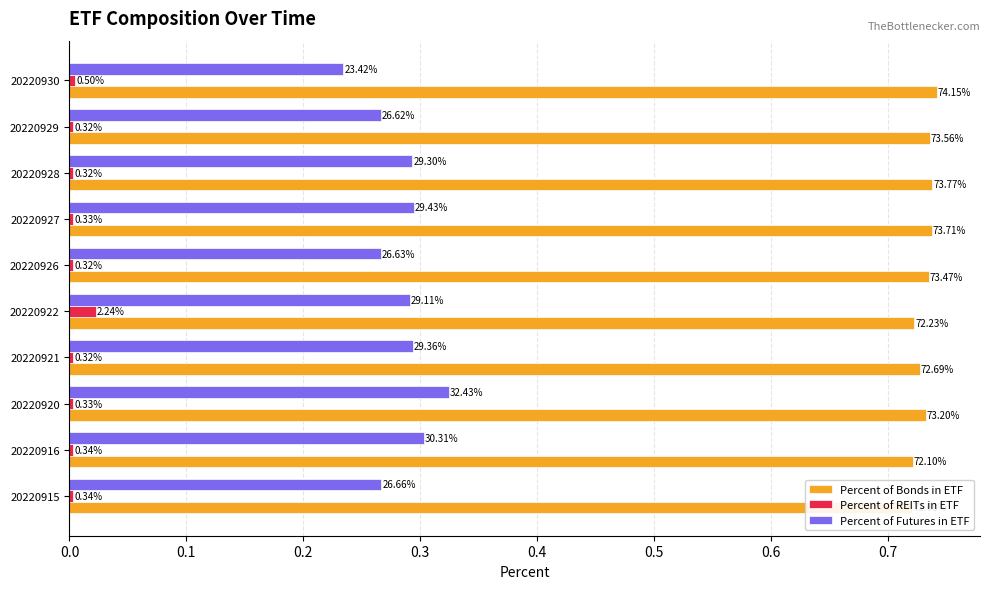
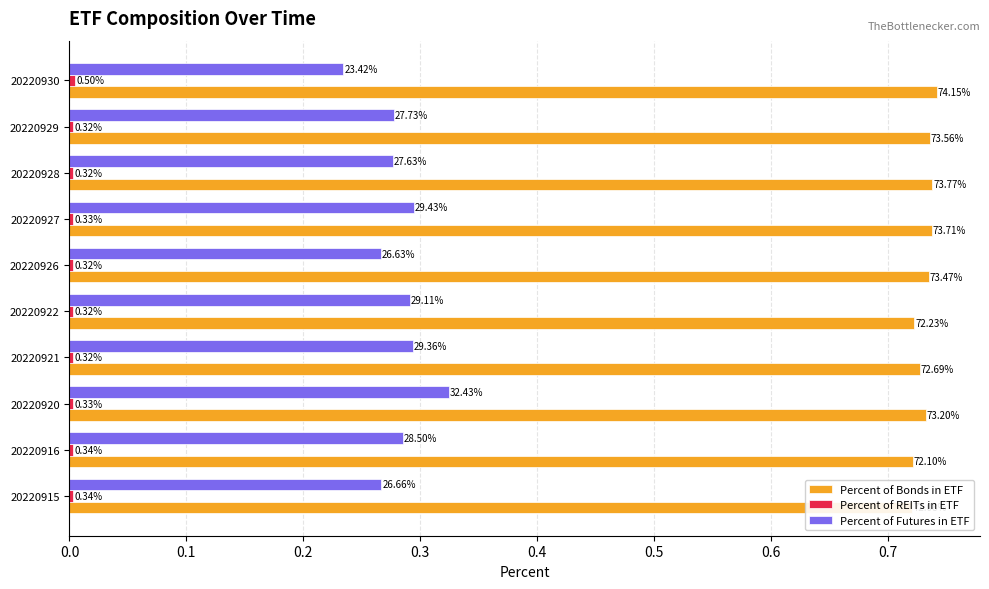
  {
    "Percent of Bonds in ETF": {
      "20220930": "74.15%",
      "20220929": "73.56%",
      "20220928": "73.77%",
      "20220927": "73.71%",
      "20220926": "73.47%",
      "20220922": "72.23%",
      "20220921": "72.69%",
      "20220920": "73.20%",
      "20220916": "72.10%"
    },
    "Percent of REITs in ETF": {
      "20220930": "0.50%",
      "20220929": "0.32%",
      "20220928": "0.32%",
      "20220927": "0.33%",
      "20220926": "0.32%",
-     "20220922": "2.24%",
+     "20220922": "0.32%",
      "20220921": "0.32%",
      "20220920": "0.33%",
      "20220916": "0.34%",
      "20220915": "0.34%"
    },
    "Percent of Futures in ETF": {
      "20220930": "23.42%",
-     "20220929": "26.62%",
-     "20220928": "29.30%",
+     "20220929": "27.73%",
+     "20220928": "27.63%",
      "20220927": "29.43%",
      "20220926": "26.63%",
      "20220922": "29.11%",
      "20220921": "29.36%",
      "20220920": "32.43%",
-     "20220916": "30.31%",
+     "20220916": "28.50%",
      "20220915": "26.66%"
    }
  }
